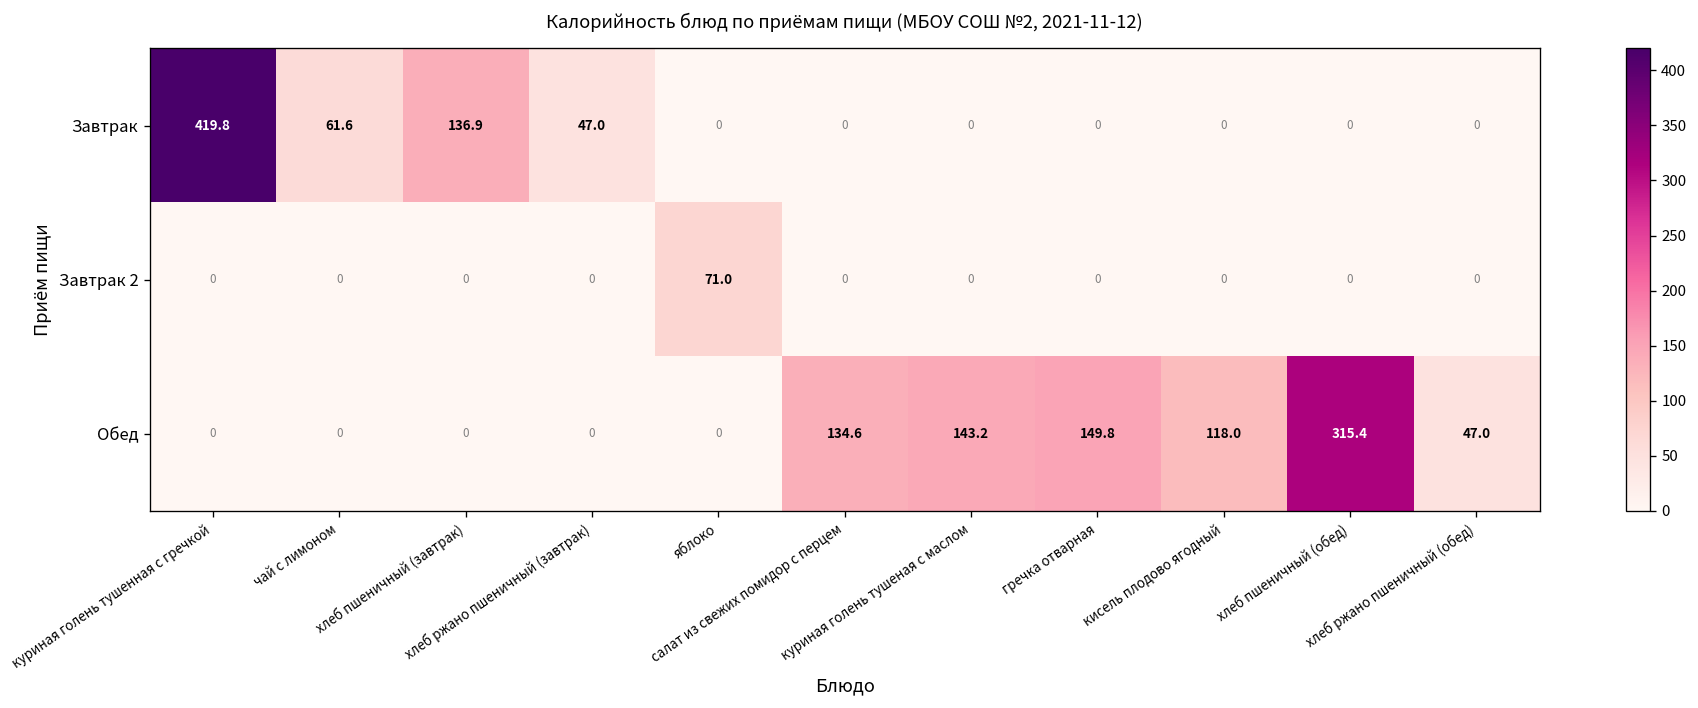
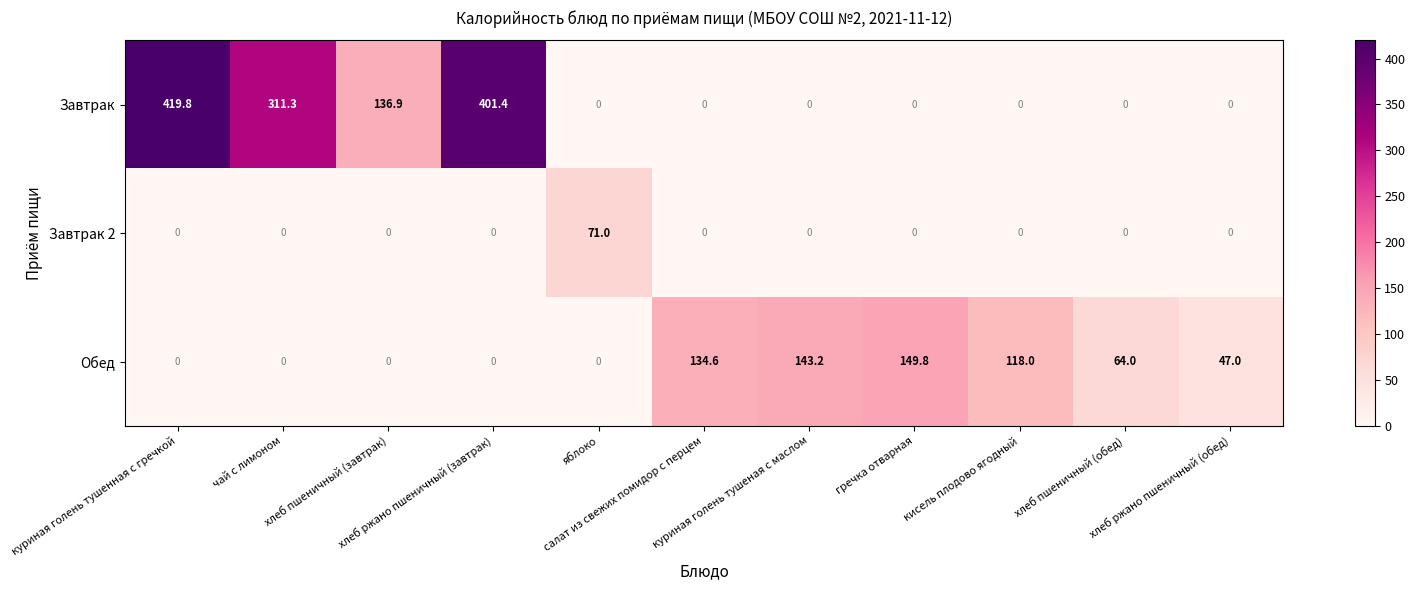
  {
    "Завтрак": {
      "куриная голень тушенная с гречкой": 419.8,
-     "чай с лимоном": 61.6,
+     "чай с лимоном": 311.3,
      "хлеб пшеничный (завтрак)": 136.9,
-     "хлеб ржано пшеничный (завтрак)": 47.0,
+     "хлеб ржано пшеничный (завтрак)": 401.4,
      "яблоко": 0,
      "салат из свежих помидор с перцем": 0,
      "куриная голень тушеная с маслом": 0,
      "гречка отварная": 0,
      "кисель плодово ягодный": 0,
      "хлеб пшеничный (обед)": 0,
      "хлеб ржано пшеничный (обед)": 0
    },
    "Завтрак 2": {
      "куриная голень тушенная с гречкой": 0,
      "чай с лимоном": 0,
      "хлеб пшеничный (завтрак)": 0,
      "хлеб ржано пшеничный (завтрак)": 0,
      "яблоко": 71.0,
      "салат из свежих помидор с перцем": 0,
      "куриная голень тушеная с маслом": 0,
      "гречка отварная": 0,
      "кисель плодово ягодный": 0,
      "хлеб пшеничный (обед)": 0,
      "хлеб ржано пшеничный (обед)": 0
    },
    "Обед": {
      "куриная голень тушенная с гречкой": 0,
      "чай с лимоном": 0,
      "хлеб пшеничный (завтрак)": 0,
      "хлеб ржано пшеничный (завтрак)": 0,
      "яблоко": 0,
      "салат из свежих помидор с перцем": 134.6,
      "куриная голень тушеная с маслом": 143.2,
      "гречка отварная": 149.8,
      "кисель плодово ягодный": 118.0,
-     "хлеб пшеничный (обед)": 315.4,
+     "хлеб пшеничный (обед)": 64.0,
      "хлеб ржано пшеничный (обед)": 47.0
    }
  }
